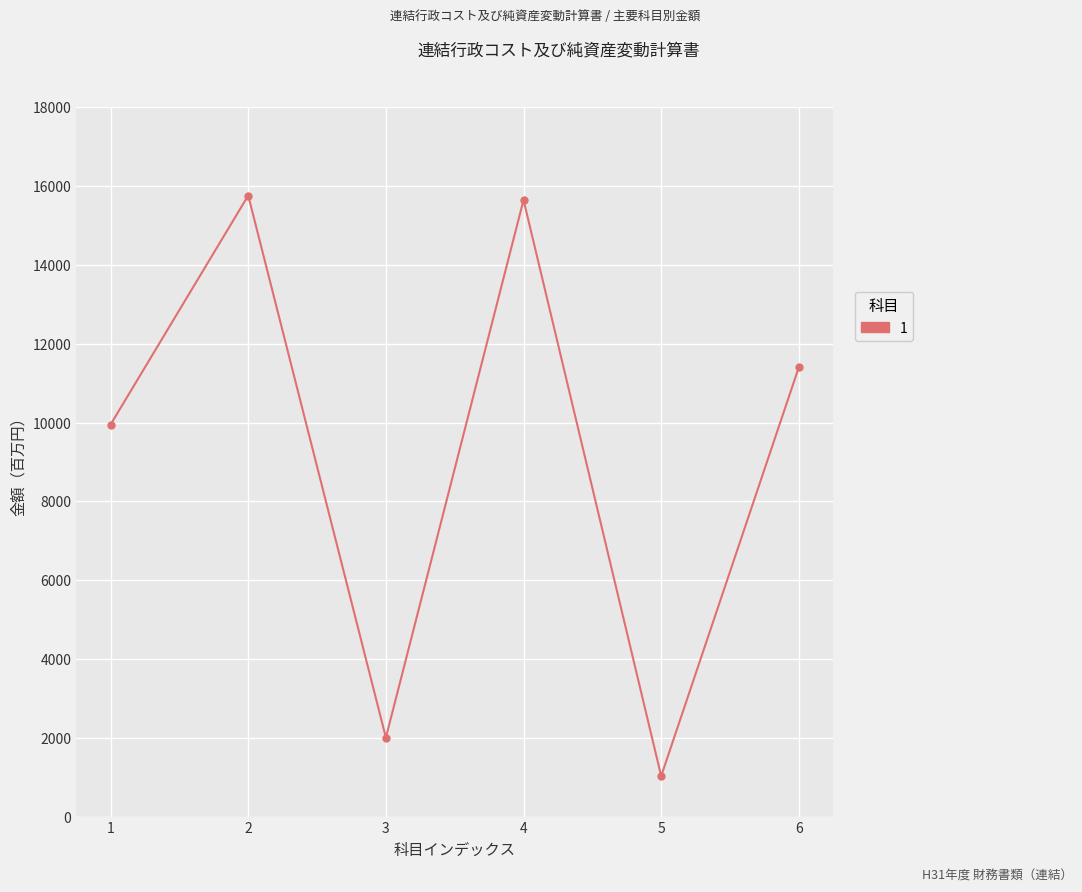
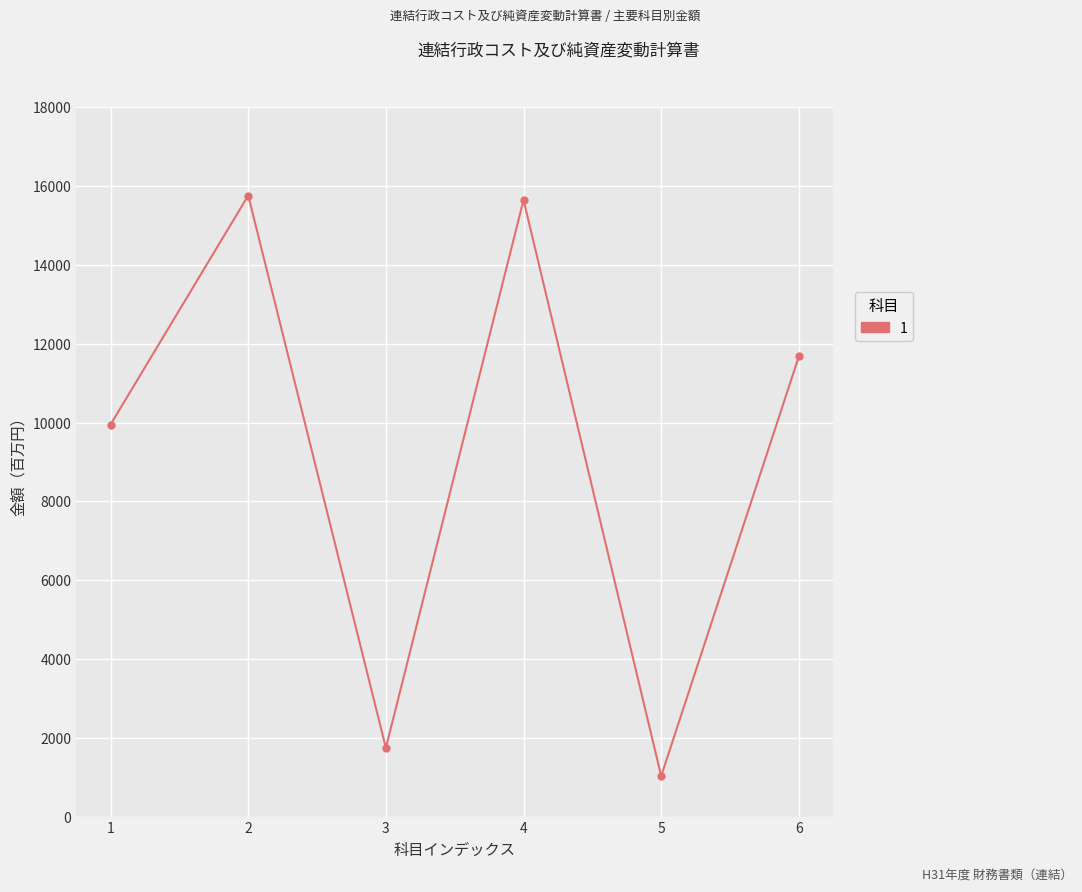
  {
    "1": 10000,
    "2": 15800,
-   "3": 2000,
+   "3": 1700,
    "4": 15700,
    "5": 1000,
-   "6": 11400
+   "6": 11700
  }
